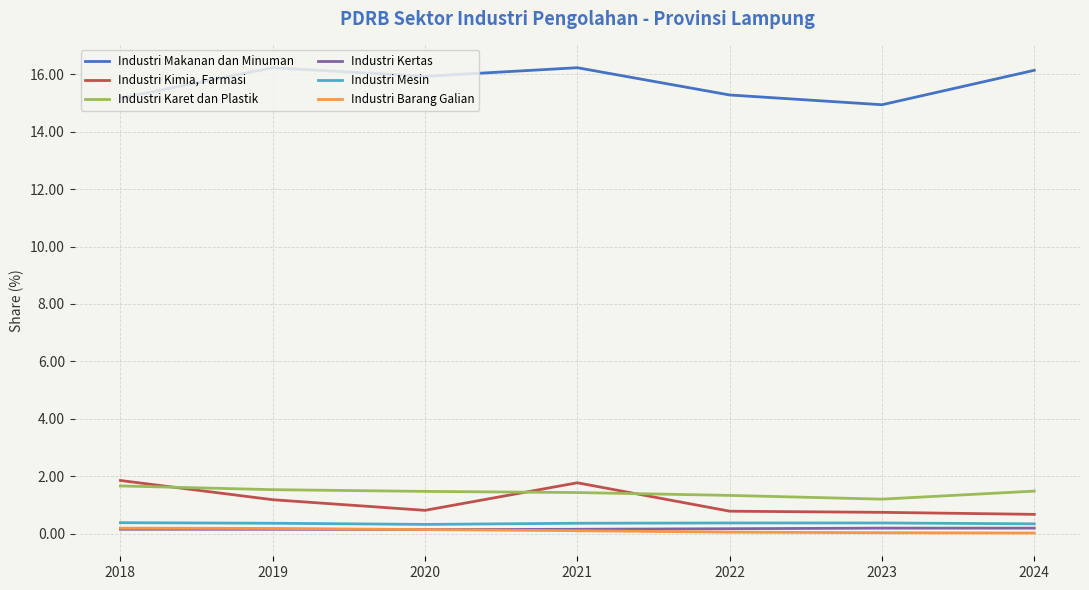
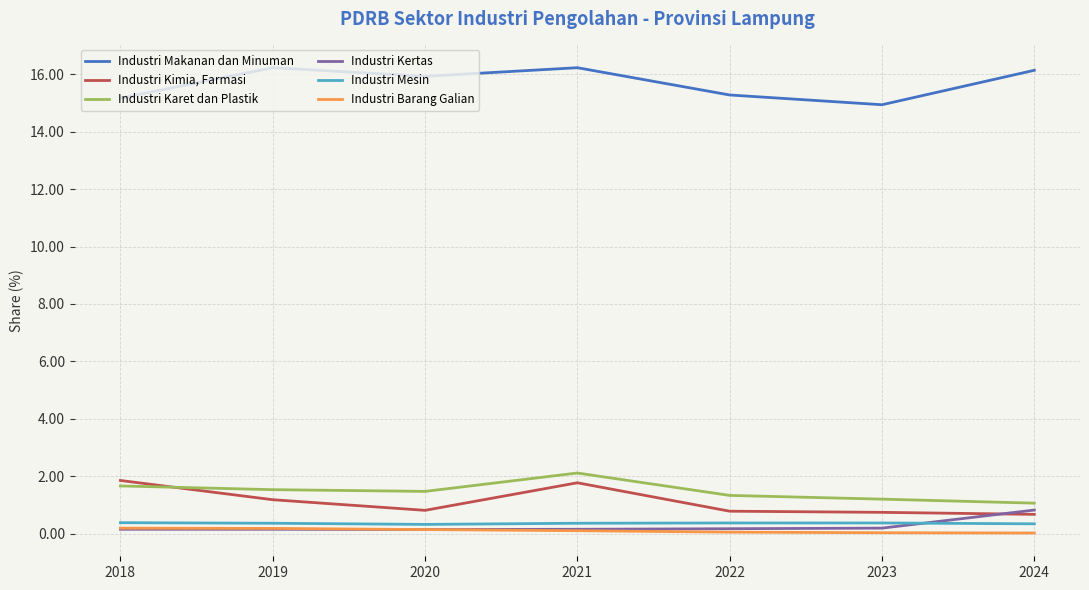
  {
    "Industri Kimia, Farmasi": {
      "2018": 1.9,
      "2019": 1.2,
      "2020": 0.8,
      "2021": 1.8,
      "2022": 0.8,
      "2023": 0.7,
      "2024": 0.7
    },
    "Industri Karet dan Plastik": {
      "2018": 1.7,
      "2019": 1.5,
      "2020": 1.5,
-     "2021": 1.4,
+     "2021": 2.1,
      "2022": 1.3,
      "2023": 1.2,
-     "2024": 1.5
+     "2024": 1.1
    },
    "Industri Kertas": {
      "2022": 0.2,
      "2023": 0.2,
-     "2024": 0.2
+     "2024": 0.8
    },
    "Industri Barang Galian": {
      "2022": 0.1,
      "2023": 0.0,
      "2024": 0.0
    }
  }
